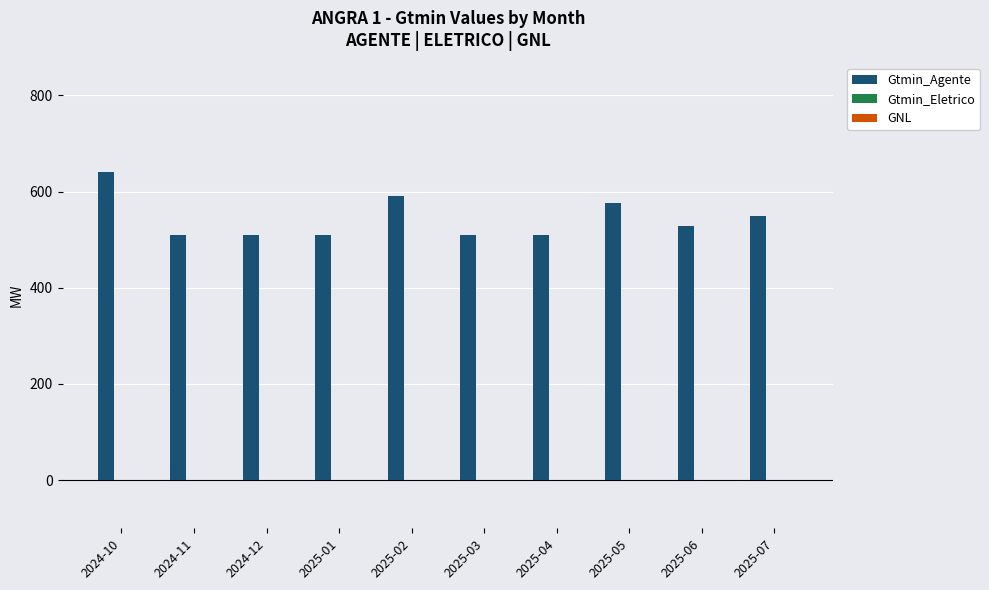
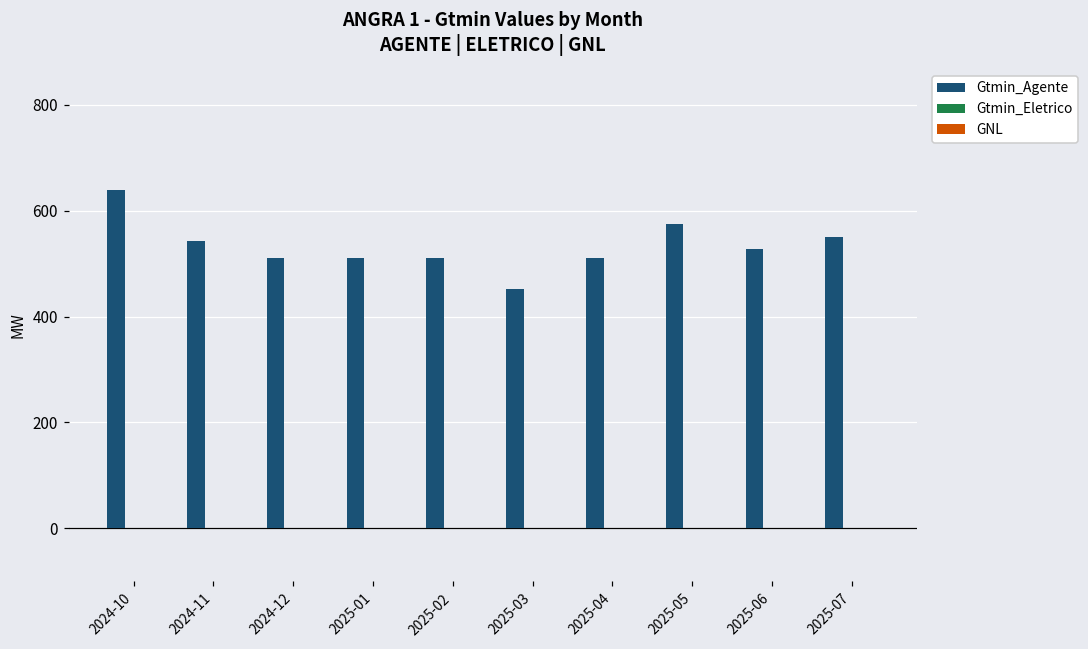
  {
    "Gtmin_Agente": {
      "2024-10": 640,
-     "2024-11": 510,
+     "2024-11": 540,
      "2024-12": 510,
      "2025-01": 510,
-     "2025-02": 590,
-     "2025-03": 510,
+     "2025-02": 510,
+     "2025-03": 450,
      "2025-04": 510,
      "2025-05": 580,
      "2025-06": 530,
      "2025-07": 550
    },
    "Gtmin_Eletrico": {
      "2024-10": 0,
      "2024-11": 0,
      "2024-12": 0,
      "2025-01": 0,
      "2025-02": 0,
      "2025-03": 0,
      "2025-04": 0,
      "2025-05": 0,
      "2025-06": 0,
      "2025-07": 0
    },
    "GNL": {
      "2024-10": 0,
      "2024-11": 0,
      "2024-12": 0,
      "2025-01": 0,
      "2025-02": 0,
      "2025-03": 0,
      "2025-04": 0,
      "2025-05": 0,
      "2025-06": 0,
      "2025-07": 0
    }
  }
